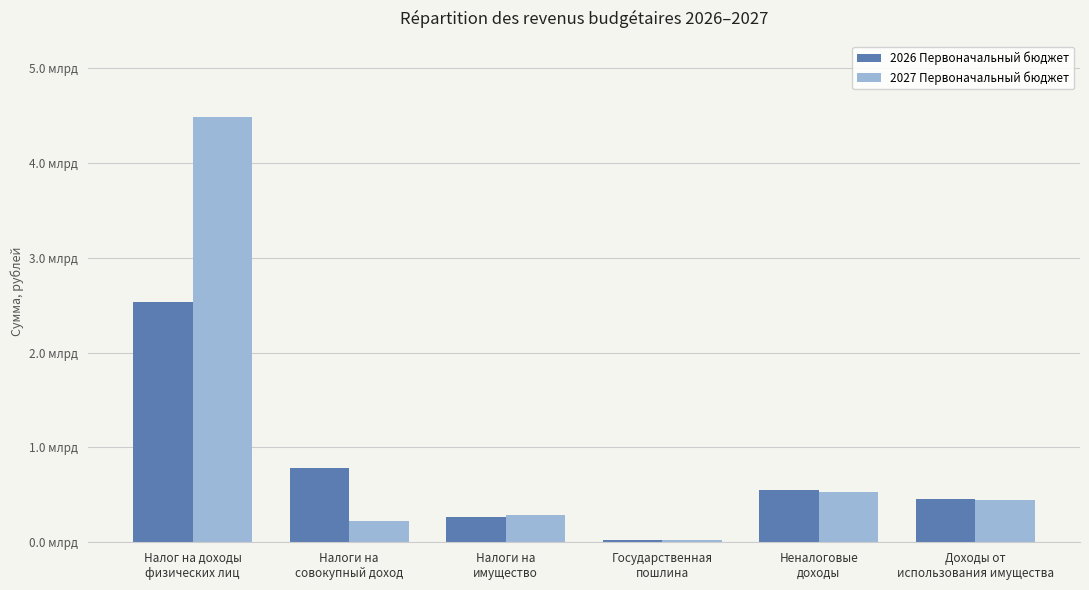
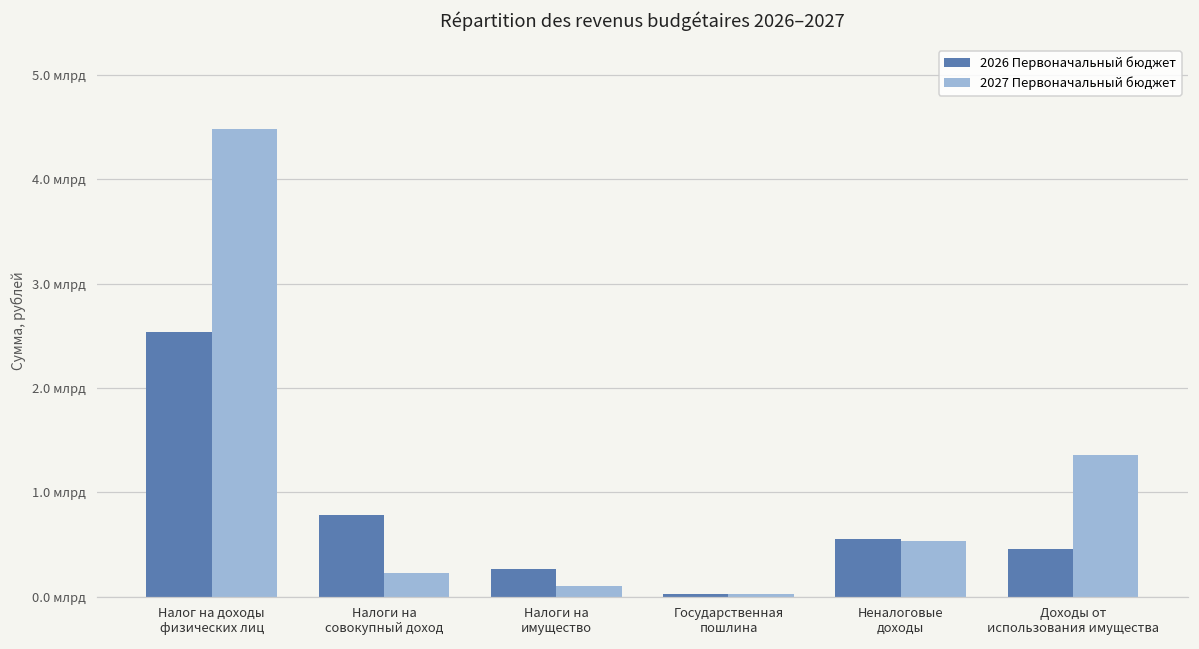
  {
    "2026 Первоначальный бюджет": {
      "Налог на доходы физических лиц": "2.5 млрд",
      "Налоги на совокупный доход": "0.8 млрд",
      "Налоги на имущество": "0.3 млрд",
      "Неналоговые доходы": "0.5 млрд",
      "Доходы от использования имущества": "0.5 млрд"
    },
    "2027 Первоначальный бюджет": {
      "Налог на доходы физических лиц": "4.5 млрд",
      "Налоги на совокупный доход": "0.2 млрд",
-     "Налоги на имущество": "0.3 млрд",
+     "Налоги на имущество": "0.1 млрд",
      "Неналоговые доходы": "0.5 млрд",
-     "Доходы от использования имущества": "0.4 млрд"
+     "Доходы от использования имущества": "1.4 млрд"
    }
  }
